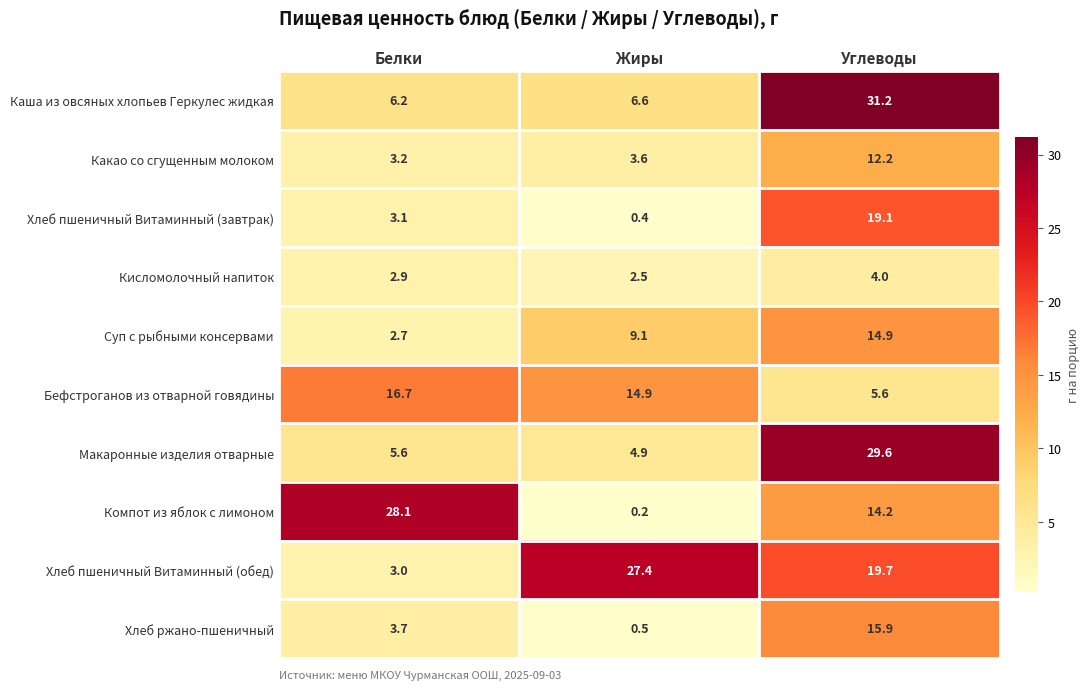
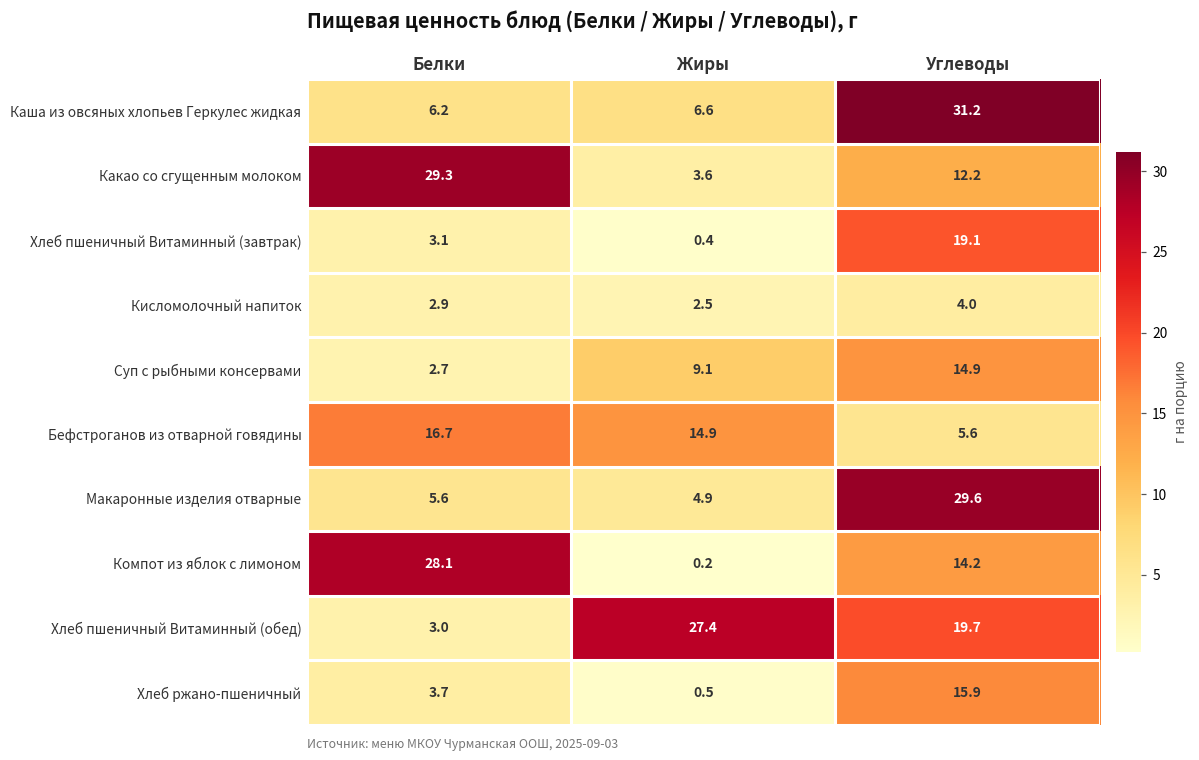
  {
    "Каша из овсяных хлопьев Геркулес жидкая": {
      "Белки": 6.2,
      "Жиры": 6.6,
      "Углеводы": 31.2
    },
    "Какао со сгущенным молоком": {
-     "Белки": 3.2,
+     "Белки": 29.3,
      "Жиры": 3.6,
      "Углеводы": 12.2
    },
    "Хлеб пшеничный Витаминный (завтрак)": {
      "Белки": 3.1,
      "Жиры": 0.4,
      "Углеводы": 19.1
    },
    "Кисломолочный напиток": {
      "Белки": 2.9,
      "Жиры": 2.5,
      "Углеводы": 4.0
    },
    "Суп с рыбными консервами": {
      "Белки": 2.7,
      "Жиры": 9.1,
      "Углеводы": 14.9
    },
    "Бефстроганов из отварной говядины": {
      "Белки": 16.7,
      "Жиры": 14.9,
      "Углеводы": 5.6
    },
    "Макаронные изделия отварные": {
      "Белки": 5.6,
      "Жиры": 4.9,
      "Углеводы": 29.6
    },
    "Компот из яблок с лимоном": {
      "Белки": 28.1,
      "Жиры": 0.2,
      "Углеводы": 14.2
    },
    "Хлеб пшеничный Витаминный (обед)": {
      "Белки": 3.0,
      "Жиры": 27.4,
      "Углеводы": 19.7
    },
    "Хлеб ржано-пшеничный": {
      "Белки": 3.7,
      "Жиры": 0.5,
      "Углеводы": 15.9
    }
  }
